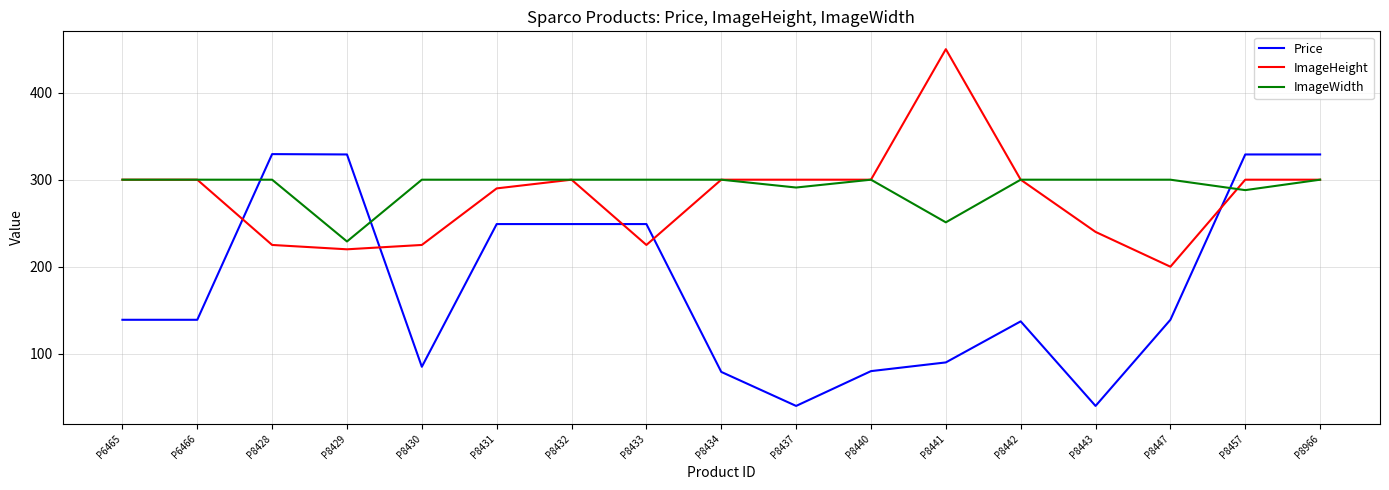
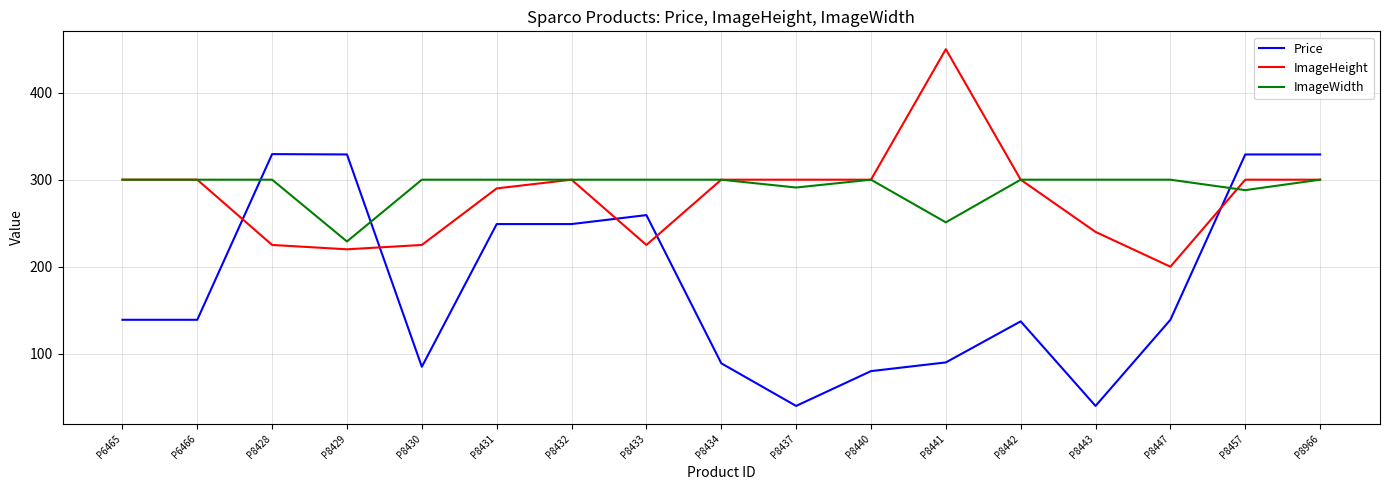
  {
    "Price": {
      "P6465": 140,
      "P6466": 140,
      "P8428": 330,
      "P8429": 330,
      "P8430": 90,
      "P8431": 250,
      "P8432": 250,
-     "P8433": 250,
-     "P8434": 80,
+     "P8433": 260,
+     "P8434": 90,
      "P8437": 40,
      "P8440": 80,
      "P8441": 90,
      "P8442": 140,
      "P8443": 40,
      "P8447": 140,
      "P8457": 330,
      "P8966": 330
    },
    "ImageHeight": {
      "P8428": 230,
      "P8429": 220,
      "P8430": 230,
      "P8431": 290,
      "P8433": 230,
      "P8437": 300,
      "P8441": 450,
      "P8443": 240,
      "P8447": 200,
      "P8457": 300
    },
    "ImageWidth": {
      "P8428": 300,
      "P8429": 230,
      "P8430": 300,
      "P8431": 300,
      "P8433": 300,
      "P8437": 290,
      "P8441": 250,
      "P8443": 300,
      "P8447": 300,
      "P8457": 290
    }
  }
